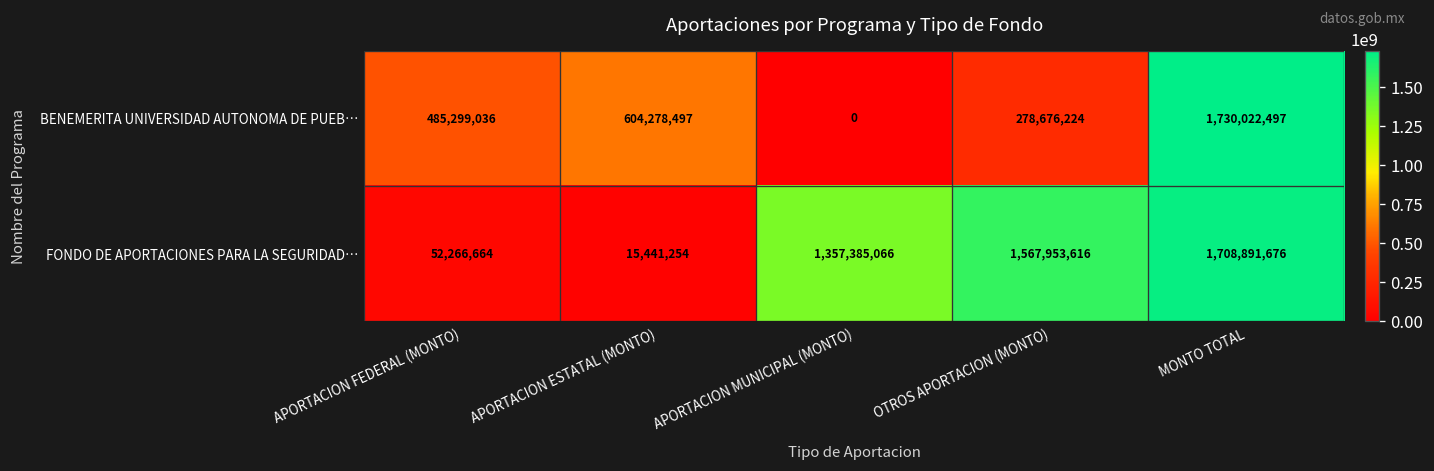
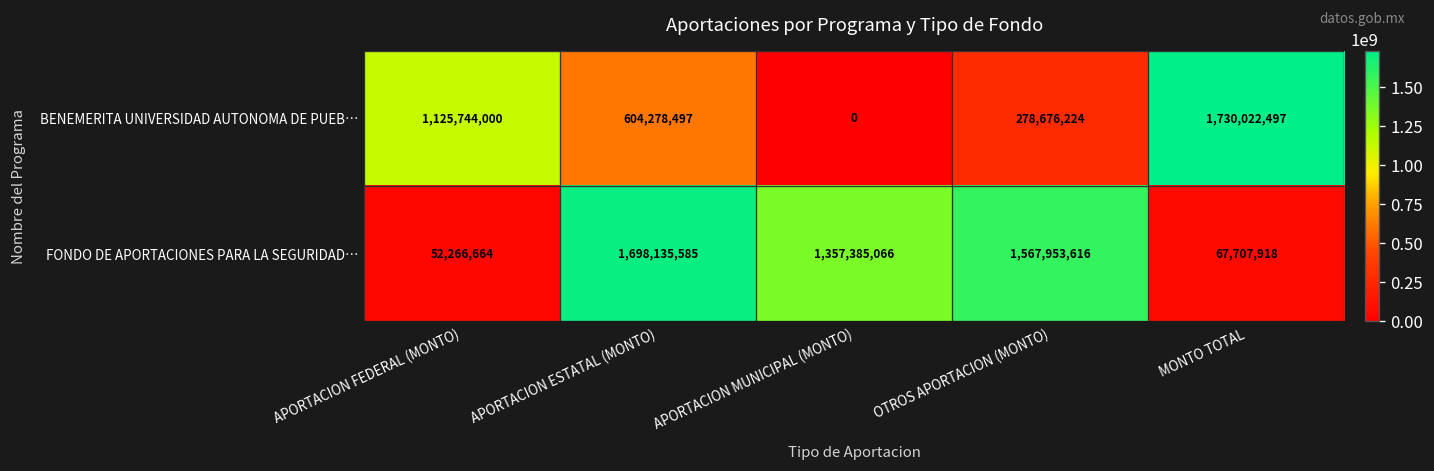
  {
    "BENEMERITA UNIVERSIDAD AUTONOMA DE PUEB…": {
-     "APORTACION FEDERAL (MONTO)": "485,299,036",
+     "APORTACION FEDERAL (MONTO)": "1,125,744,000",
      "APORTACION ESTATAL (MONTO)": "604,278,497",
      "APORTACION MUNICIPAL (MONTO)": "0",
      "OTROS APORTACION (MONTO)": "278,676,224",
      "MONTO TOTAL": "1,730,022,497"
    },
    "FONDO DE APORTACIONES PARA LA SEGURIDAD…": {
      "APORTACION FEDERAL (MONTO)": "52,266,664",
-     "APORTACION ESTATAL (MONTO)": "15,441,254",
+     "APORTACION ESTATAL (MONTO)": "1,698,135,585",
      "APORTACION MUNICIPAL (MONTO)": "1,357,385,066",
      "OTROS APORTACION (MONTO)": "1,567,953,616",
-     "MONTO TOTAL": "1,708,891,676"
+     "MONTO TOTAL": "67,707,918"
    }
  }
